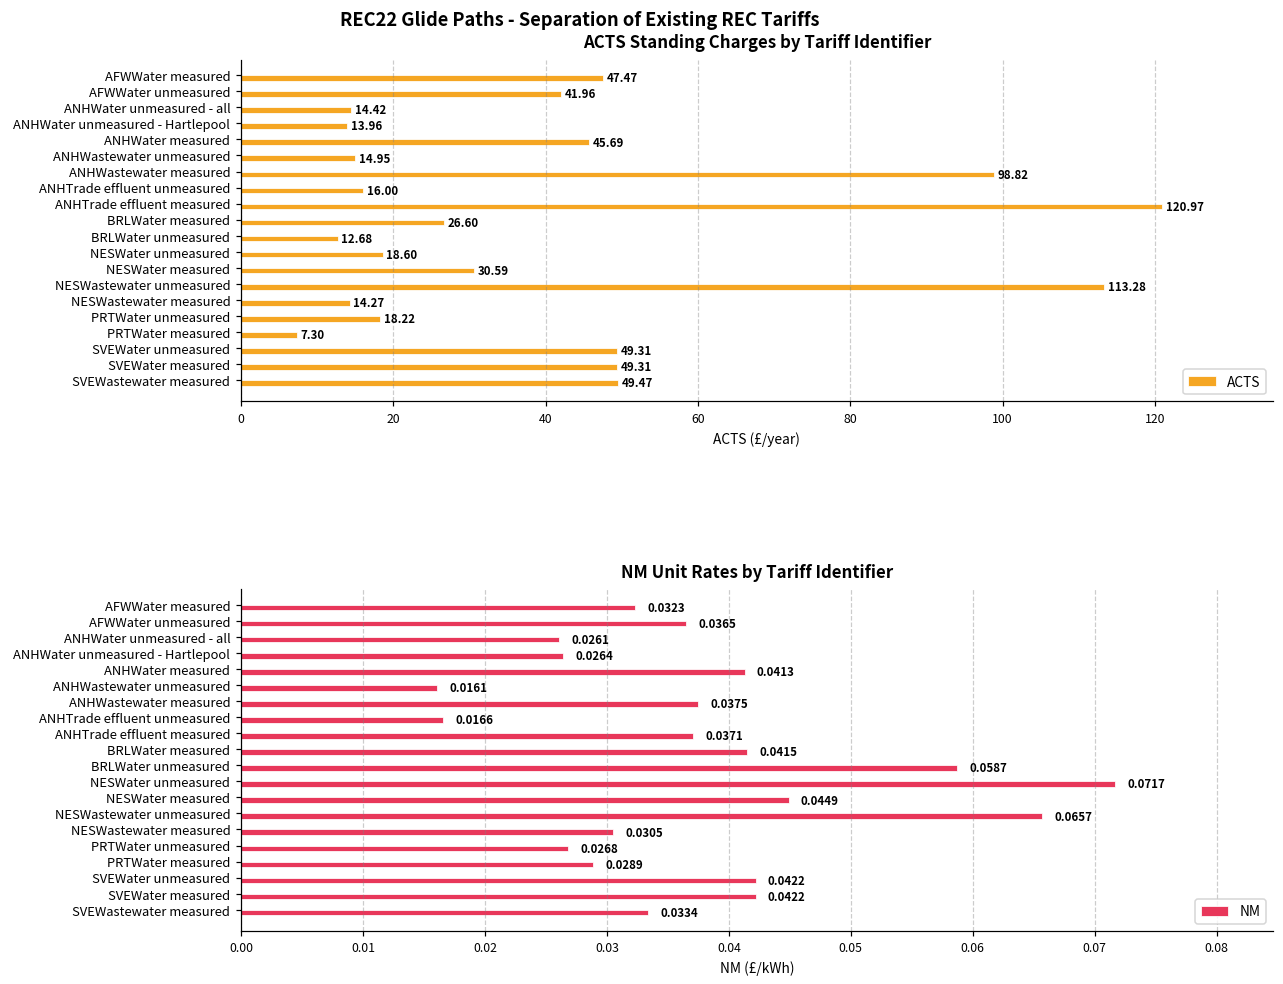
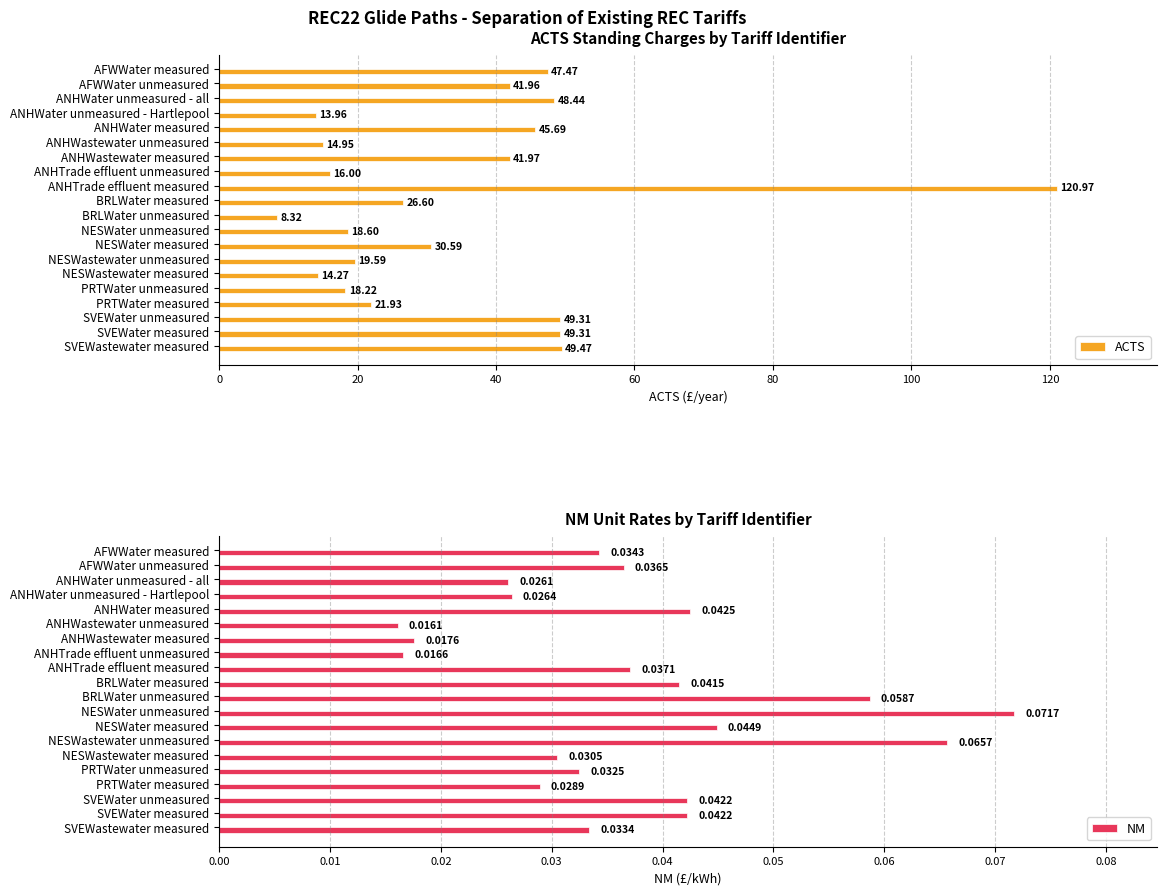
  {
    "ACTS Standing Charges by Tariff Identifier": {
      "AFWWater measured": 47.47,
      "AFWWater unmeasured": 41.96,
-     "ANHWater unmeasured - all": 14.42,
+     "ANHWater unmeasured - all": 48.44,
      "ANHWater unmeasured - Hartlepool": 13.96,
      "ANHWater measured": 45.69,
      "ANHWastewater unmeasured": 14.95,
-     "ANHWastewater measured": 98.82,
+     "ANHWastewater measured": 41.97,
      "ANHTrade effluent unmeasured": 16.00,
      "ANHTrade effluent measured": 120.97,
      "BRLWater measured": 26.60,
-     "BRLWater unmeasured": 12.68,
+     "BRLWater unmeasured": 8.32,
      "NESWater unmeasured": 18.60,
      "NESWater measured": 30.59,
-     "NESWastewater unmeasured": 113.28,
+     "NESWastewater unmeasured": 19.59,
      "NESWastewater measured": 14.27,
      "PRTWater unmeasured": 18.22,
-     "PRTWater measured": 7.30,
+     "PRTWater measured": 21.93,
      "SVEWater unmeasured": 49.31,
      "SVEWater measured": 49.31,
      "SVEWastewater measured": 49.47
    },
    "NM Unit Rates by Tariff Identifier": {
-     "AFWWater measured": 0.0323,
+     "AFWWater measured": 0.0343,
      "AFWWater unmeasured": 0.0365,
      "ANHWater unmeasured - all": 0.0261,
      "ANHWater unmeasured - Hartlepool": 0.0264,
-     "ANHWater measured": 0.0413,
+     "ANHWater measured": 0.0425,
      "ANHWastewater unmeasured": 0.0161,
-     "ANHWastewater measured": 0.0375,
+     "ANHWastewater measured": 0.0176,
      "ANHTrade effluent unmeasured": 0.0166,
      "ANHTrade effluent measured": 0.0371,
      "BRLWater measured": 0.0415,
      "BRLWater unmeasured": 0.0587,
      "NESWater unmeasured": 0.0717,
      "NESWater measured": 0.0449,
      "NESWastewater unmeasured": 0.0657,
      "NESWastewater measured": 0.0305,
-     "PRTWater unmeasured": 0.0268,
+     "PRTWater unmeasured": 0.0325,
      "PRTWater measured": 0.0289,
      "SVEWater unmeasured": 0.0422,
      "SVEWater measured": 0.0422,
      "SVEWastewater measured": 0.0334
    }
  }
